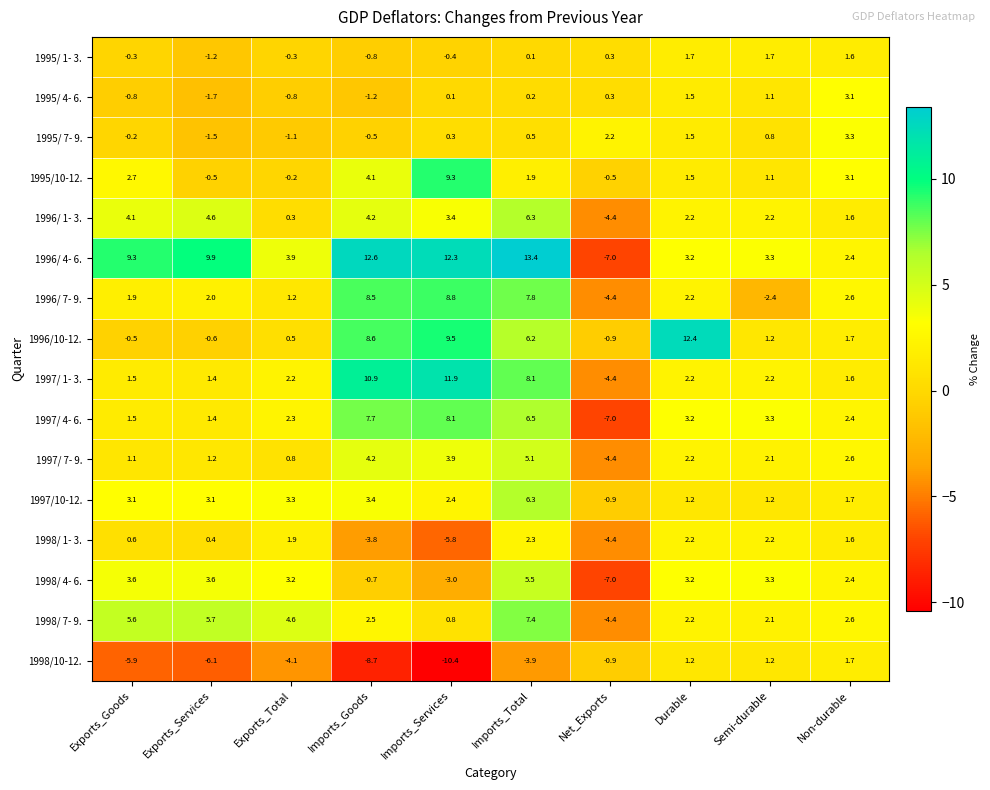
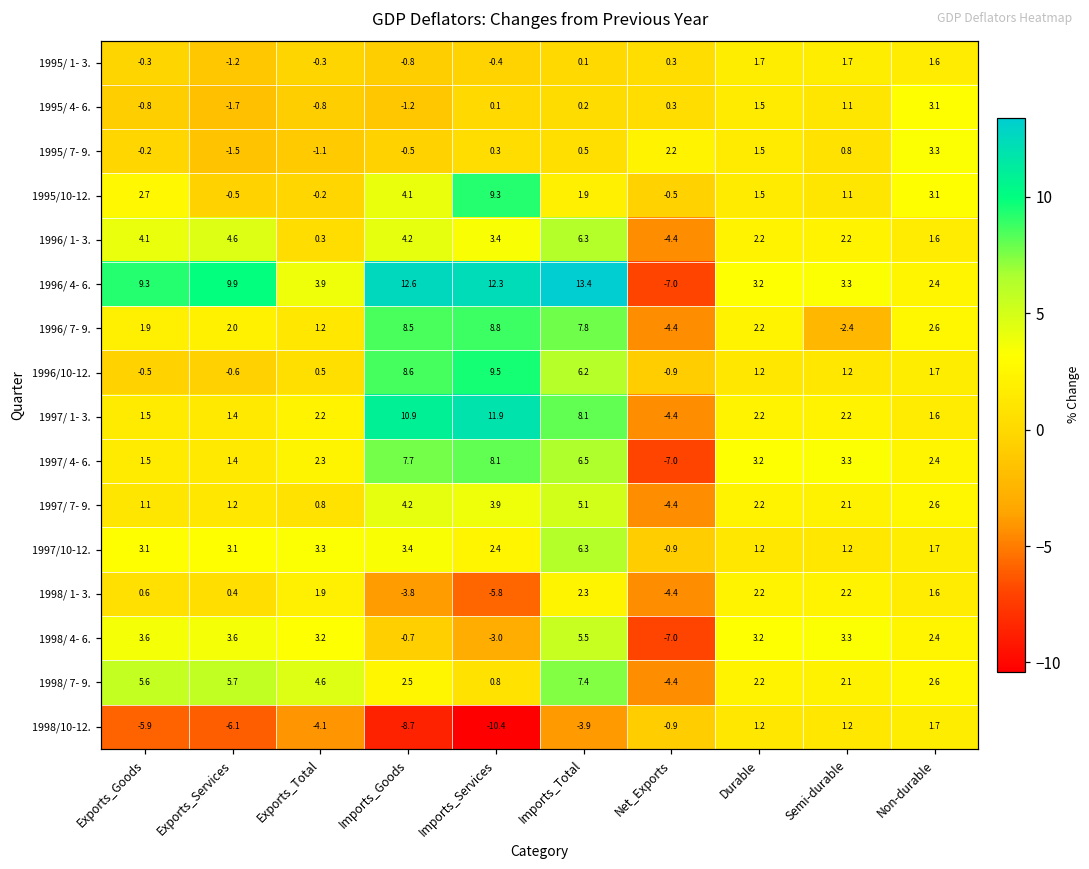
  {
    "1995/ 1- 3.": {
      "Exports_Goods": -0.3,
      "Exports_Services": -1.2,
      "Exports_Total": -0.3,
      "Imports_Goods": -0.8,
      "Imports_Services": -0.4,
      "Imports_Total": 0.1,
      "Net_Exports": 0.3,
      "Durable": 1.7,
      "Semi-durable": 1.7,
      "Non-durable": 1.6
    },
    "1995/ 4- 6.": {
      "Exports_Goods": -0.8,
      "Exports_Services": -1.7,
      "Exports_Total": -0.8,
      "Imports_Goods": -1.2,
      "Imports_Services": 0.1,
      "Imports_Total": 0.2,
      "Net_Exports": 0.3,
      "Durable": 1.5,
      "Semi-durable": 1.1,
      "Non-durable": 3.1
    },
    "1995/ 7- 9.": {
      "Exports_Goods": -0.2,
      "Exports_Services": -1.5,
      "Exports_Total": -1.1,
      "Imports_Goods": -0.5,
      "Imports_Services": 0.3,
      "Imports_Total": 0.5,
      "Net_Exports": 2.2,
      "Durable": 1.5,
      "Semi-durable": 0.8,
      "Non-durable": 3.3
    },
    "1995/10-12.": {
      "Exports_Goods": 2.7,
      "Exports_Services": -0.5,
      "Exports_Total": -0.2,
      "Imports_Goods": 4.1,
      "Imports_Services": 9.3,
      "Imports_Total": 1.9,
      "Net_Exports": -0.5,
      "Durable": 1.5,
      "Semi-durable": 1.1,
      "Non-durable": 3.1
    },
    "1996/ 1- 3.": {
      "Exports_Goods": 4.1,
      "Exports_Services": 4.6,
      "Exports_Total": 0.3,
      "Imports_Goods": 4.2,
      "Imports_Services": 3.4,
      "Imports_Total": 6.3,
      "Net_Exports": -4.4,
      "Durable": 2.2,
      "Semi-durable": 2.2,
      "Non-durable": 1.6
    },
    "1996/ 4- 6.": {
      "Exports_Goods": 9.3,
      "Exports_Services": 9.9,
      "Exports_Total": 3.9,
      "Imports_Goods": 12.6,
      "Imports_Services": 12.3,
      "Imports_Total": 13.4,
      "Net_Exports": -7.0,
      "Durable": 3.2,
      "Semi-durable": 3.3,
      "Non-durable": 2.4
    },
    "1996/ 7- 9.": {
      "Exports_Goods": 1.9,
      "Exports_Services": 2.0,
      "Exports_Total": 1.2,
      "Imports_Goods": 8.5,
      "Imports_Services": 8.8,
      "Imports_Total": 7.8,
      "Net_Exports": -4.4,
      "Durable": 2.2,
      "Semi-durable": -2.4,
      "Non-durable": 2.6
    },
    "1996/10-12.": {
      "Exports_Goods": -0.5,
      "Exports_Services": -0.6,
      "Exports_Total": 0.5,
      "Imports_Goods": 8.6,
      "Imports_Services": 9.5,
      "Imports_Total": 6.2,
      "Net_Exports": -0.9,
-     "Durable": 12.4,
+     "Durable": 1.2,
      "Semi-durable": 1.2,
      "Non-durable": 1.7
    },
    "1997/ 1- 3.": {
      "Exports_Goods": 1.5,
      "Exports_Services": 1.4,
      "Exports_Total": 2.2,
      "Imports_Goods": 10.9,
      "Imports_Services": 11.9,
      "Imports_Total": 8.1,
      "Net_Exports": -4.4,
      "Durable": 2.2,
      "Semi-durable": 2.2,
      "Non-durable": 1.6
    },
    "1997/ 4- 6.": {
      "Exports_Goods": 1.5,
      "Exports_Services": 1.4,
      "Exports_Total": 2.3,
      "Imports_Goods": 7.7,
      "Imports_Services": 8.1,
      "Imports_Total": 6.5,
      "Net_Exports": -7.0,
      "Durable": 3.2,
      "Semi-durable": 3.3,
      "Non-durable": 2.4
    },
    "1997/ 7- 9.": {
      "Exports_Goods": 1.1,
      "Exports_Services": 1.2,
      "Exports_Total": 0.8,
      "Imports_Goods": 4.2,
      "Imports_Services": 3.9,
      "Imports_Total": 5.1,
      "Net_Exports": -4.4,
      "Durable": 2.2,
      "Semi-durable": 2.1,
      "Non-durable": 2.6
    },
    "1997/10-12.": {
      "Exports_Goods": 3.1,
      "Exports_Services": 3.1,
      "Exports_Total": 3.3,
      "Imports_Goods": 3.4,
      "Imports_Services": 2.4,
      "Imports_Total": 6.3,
      "Net_Exports": -0.9,
      "Durable": 1.2,
      "Semi-durable": 1.2,
      "Non-durable": 1.7
    },
    "1998/ 1- 3.": {
      "Exports_Goods": 0.6,
      "Exports_Services": 0.4,
      "Exports_Total": 1.9,
      "Imports_Goods": -3.8,
      "Imports_Services": -5.8,
      "Imports_Total": 2.3,
      "Net_Exports": -4.4,
      "Durable": 2.2,
      "Semi-durable": 2.2,
      "Non-durable": 1.6
    },
    "1998/ 4- 6.": {
      "Exports_Goods": 3.6,
      "Exports_Services": 3.6,
      "Exports_Total": 3.2,
      "Imports_Goods": -0.7,
      "Imports_Services": -3.0,
      "Imports_Total": 5.5,
      "Net_Exports": -7.0,
      "Durable": 3.2,
      "Semi-durable": 3.3,
      "Non-durable": 2.4
    },
    "1998/ 7- 9.": {
      "Exports_Goods": 5.6,
      "Exports_Services": 5.7,
      "Exports_Total": 4.6,
      "Imports_Goods": 2.5,
      "Imports_Services": 0.8,
      "Imports_Total": 7.4,
      "Net_Exports": -4.4,
      "Durable": 2.2,
      "Semi-durable": 2.1,
      "Non-durable": 2.6
    },
    "1998/10-12.": {
      "Exports_Goods": -5.9,
      "Exports_Services": -6.1,
      "Exports_Total": -4.1,
      "Imports_Goods": -8.7,
      "Imports_Services": -10.4,
      "Imports_Total": -3.9,
      "Net_Exports": -0.9,
      "Durable": 1.2,
      "Semi-durable": 1.2,
      "Non-durable": 1.7
    }
  }
